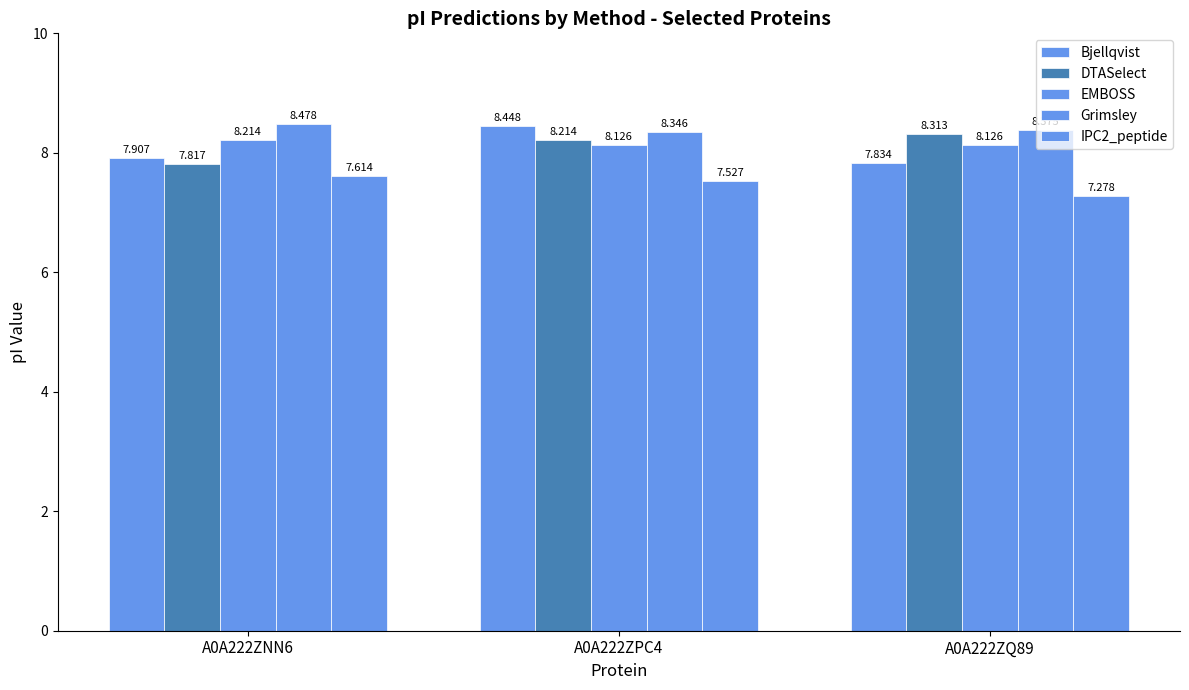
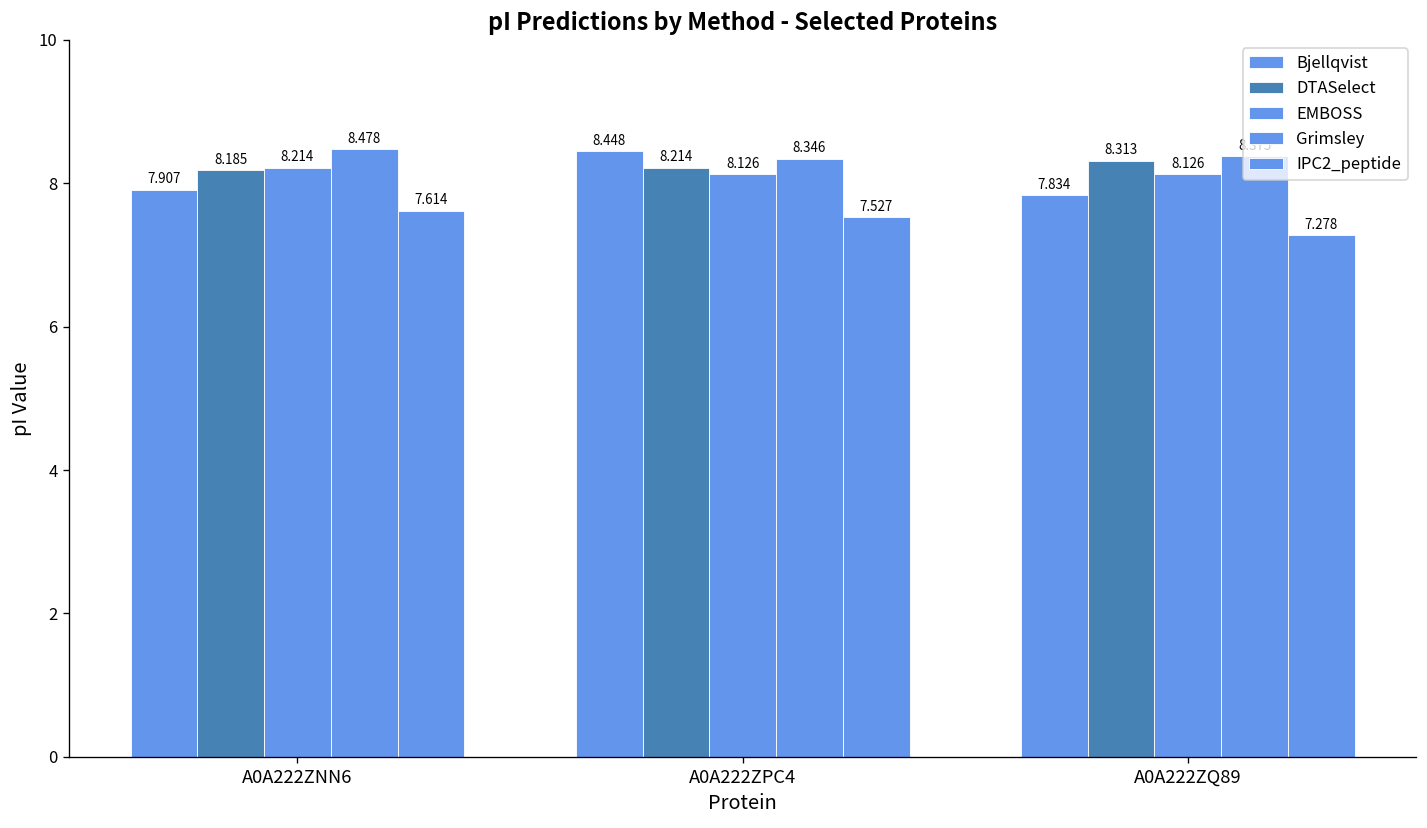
  {
    "DTASelect": {
-     "A0A222ZNN6": 7.817,
+     "A0A222ZNN6": 8.185,
      "A0A222ZPC4": 8.214,
      "A0A222ZQ89": 8.313
    }
  }
